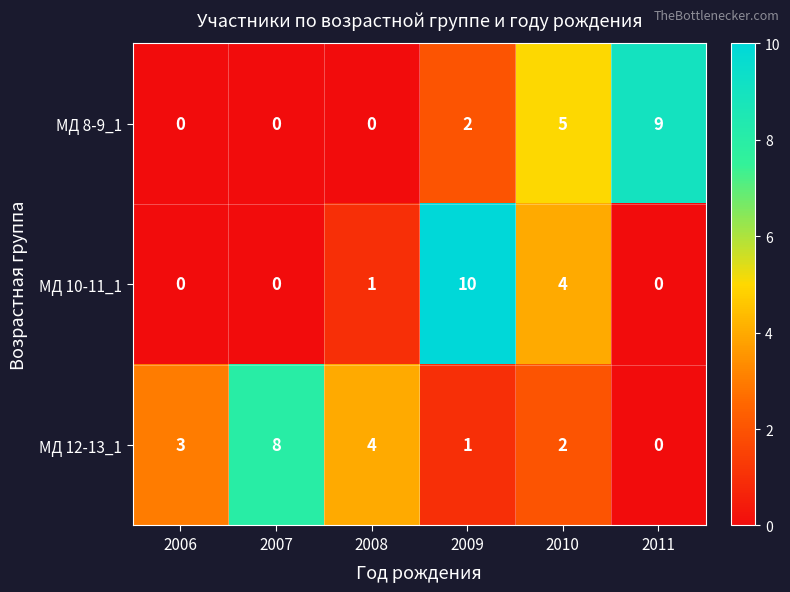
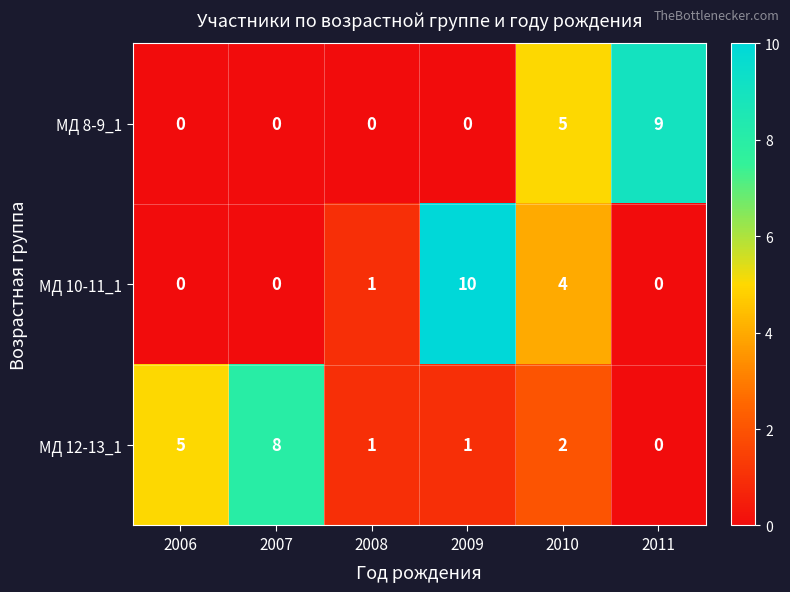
  {
    "МД 8-9_1": {
      "2006": 0,
      "2007": 0,
      "2008": 0,
-     "2009": 2,
+     "2009": 0,
      "2010": 5,
      "2011": 9
    },
    "МД 10-11_1": {
      "2006": 0,
      "2007": 0,
      "2008": 1,
      "2009": 10,
      "2010": 4,
      "2011": 0
    },
    "МД 12-13_1": {
-     "2006": 3,
+     "2006": 5,
      "2007": 8,
-     "2008": 4,
+     "2008": 1,
      "2009": 1,
      "2010": 2,
      "2011": 0
    }
  }
